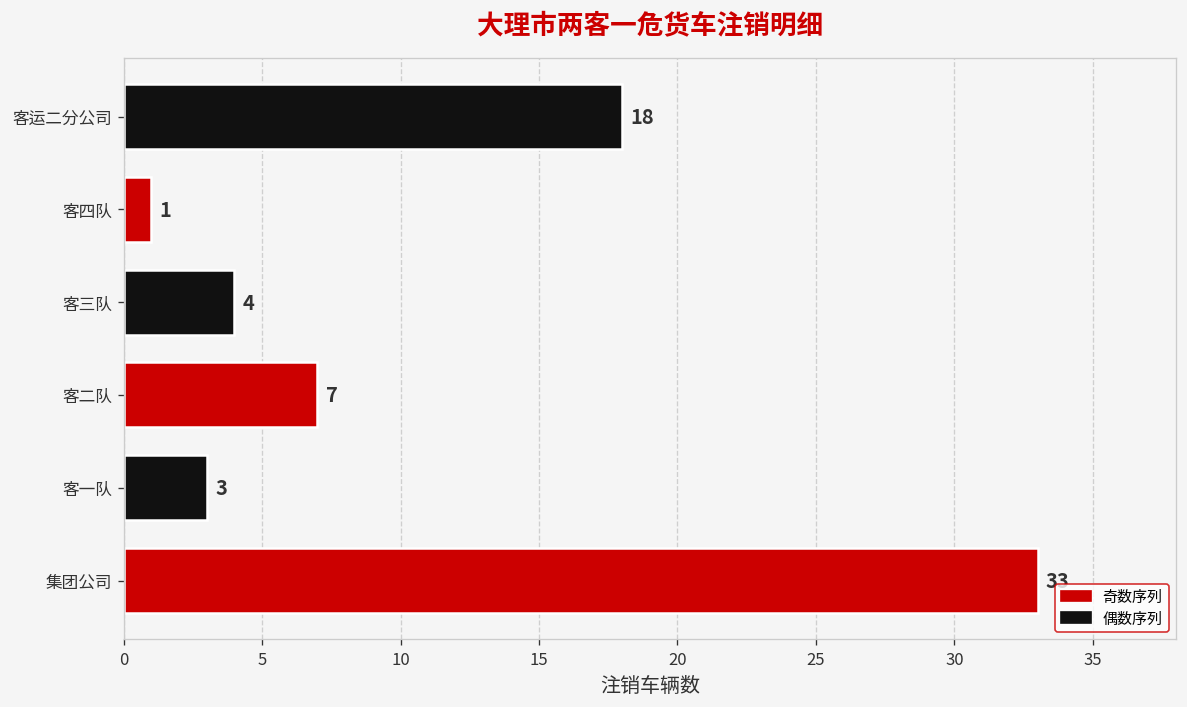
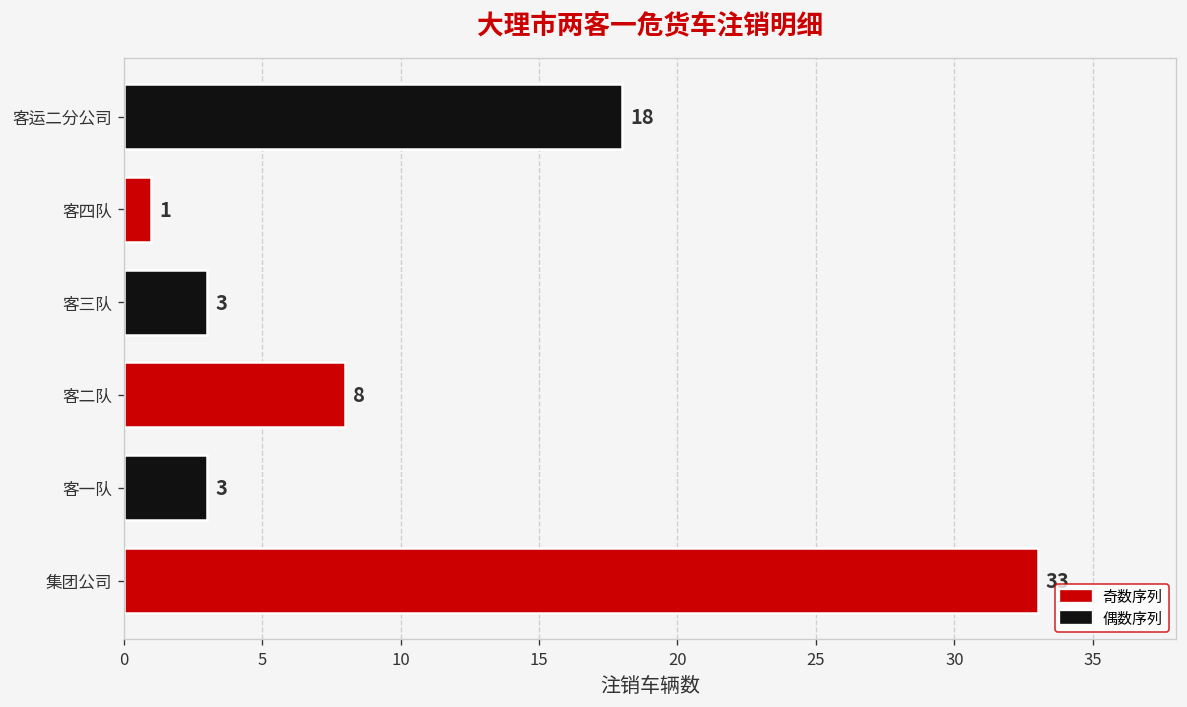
  {
    "客运二分公司": 18,
    "客四队": 1,
-   "客三队": 4,
-   "客二队": 7,
+   "客三队": 3,
+   "客二队": 8,
    "客一队": 3
  }
